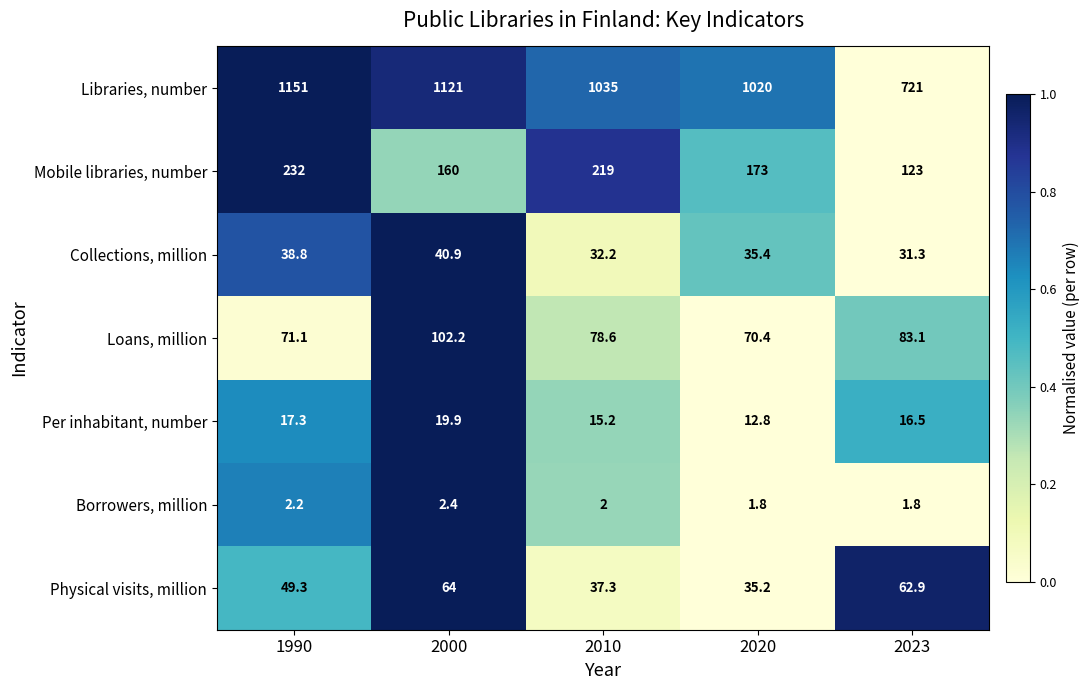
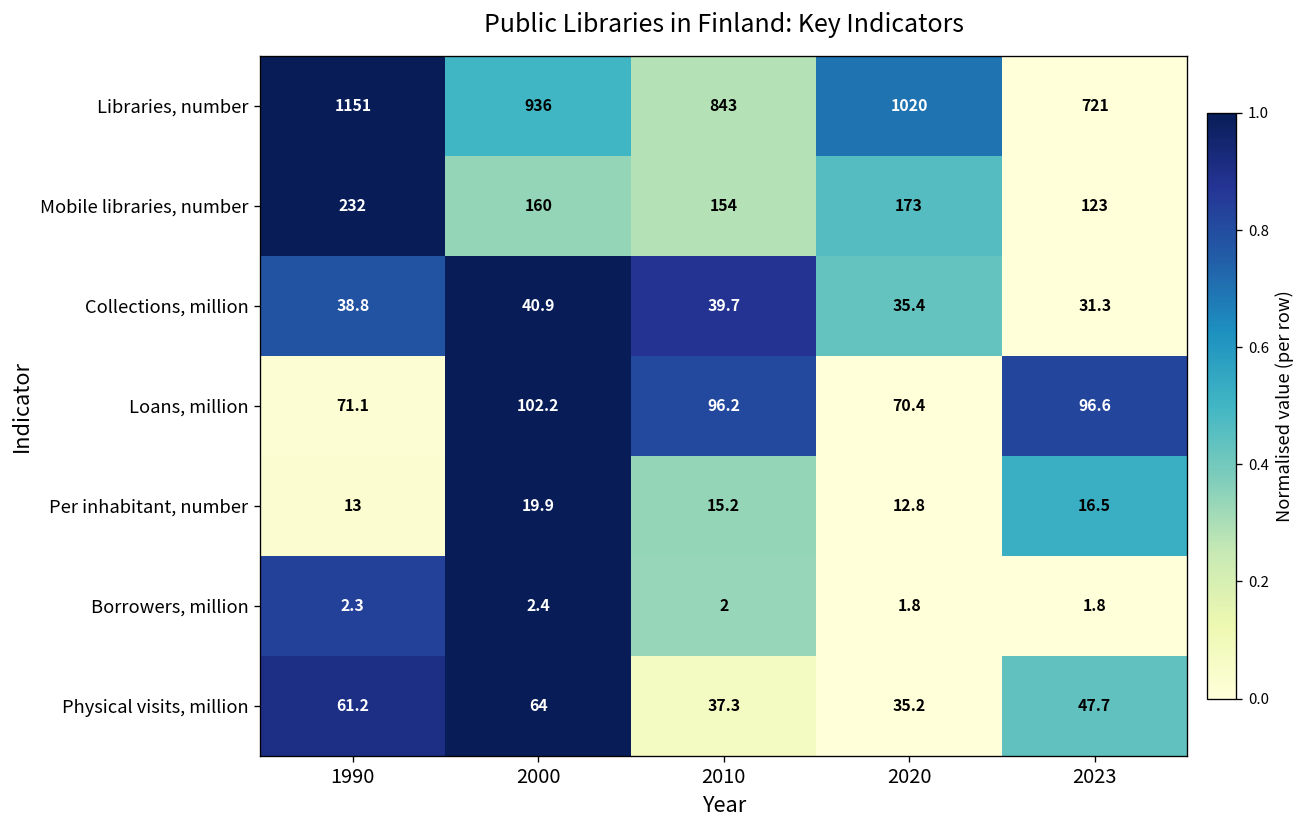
  {
    "Libraries, number": {
      "1990": 1151,
-     "2000": 1121,
-     "2010": 1035,
+     "2000": 936,
+     "2010": 843,
      "2020": 1020,
      "2023": 721
    },
    "Mobile libraries, number": {
      "1990": 232,
      "2000": 160,
-     "2010": 219,
+     "2010": 154,
      "2020": 173,
      "2023": 123
    },
    "Collections, million": {
      "1990": 38.8,
      "2000": 40.9,
-     "2010": 32.2,
+     "2010": 39.7,
      "2020": 35.4,
      "2023": 31.3
    },
    "Loans, million": {
      "1990": 71.1,
      "2000": 102.2,
-     "2010": 78.6,
+     "2010": 96.2,
      "2020": 70.4,
-     "2023": 83.1
+     "2023": 96.6
    },
    "Per inhabitant, number": {
-     "1990": 17.3,
+     "1990": 13,
      "2000": 19.9,
      "2010": 15.2,
      "2020": 12.8,
      "2023": 16.5
    },
    "Borrowers, million": {
-     "1990": 2.2,
+     "1990": 2.3,
      "2000": 2.4,
      "2010": 2,
      "2020": 1.8,
      "2023": 1.8
    },
    "Physical visits, million": {
-     "1990": 49.3,
+     "1990": 61.2,
      "2000": 64,
      "2010": 37.3,
      "2020": 35.2,
-     "2023": 62.9
+     "2023": 47.7
    }
  }
